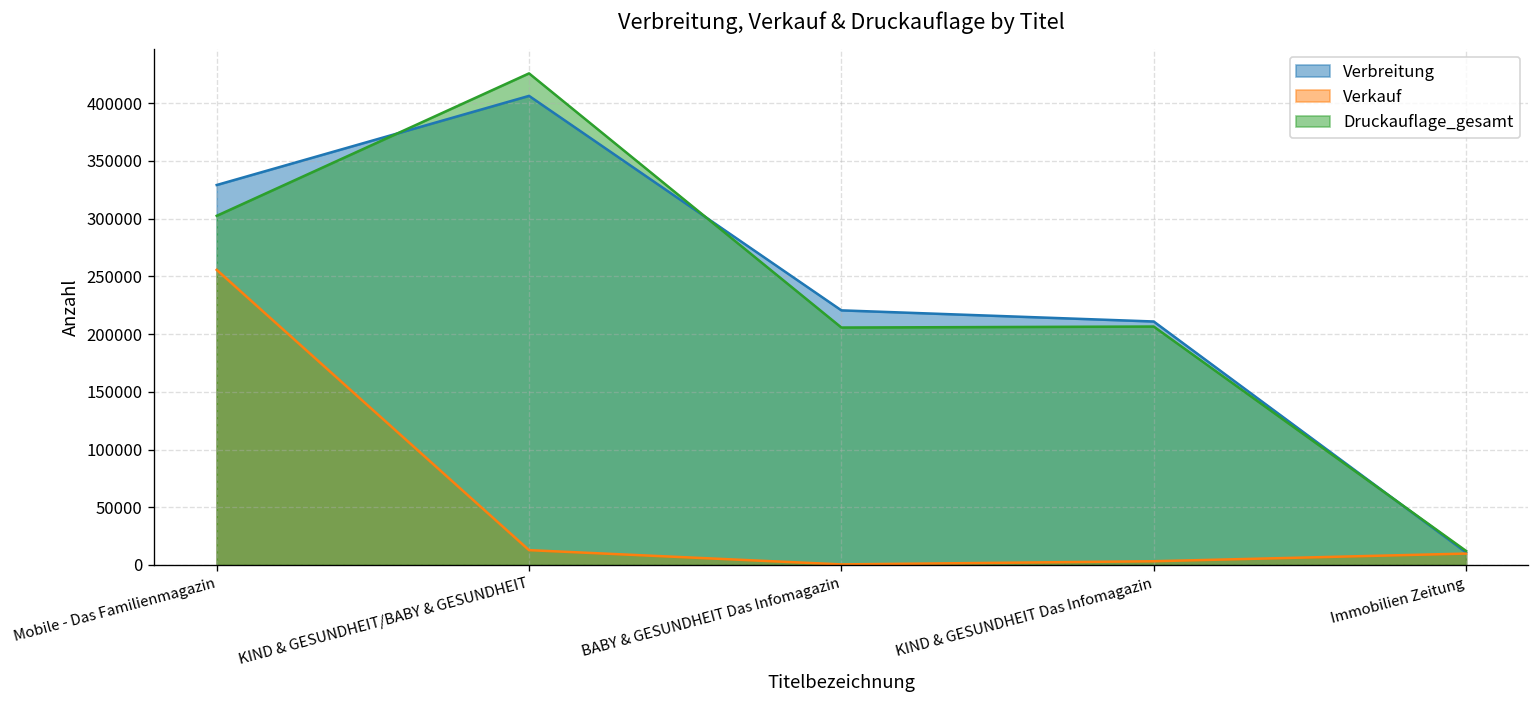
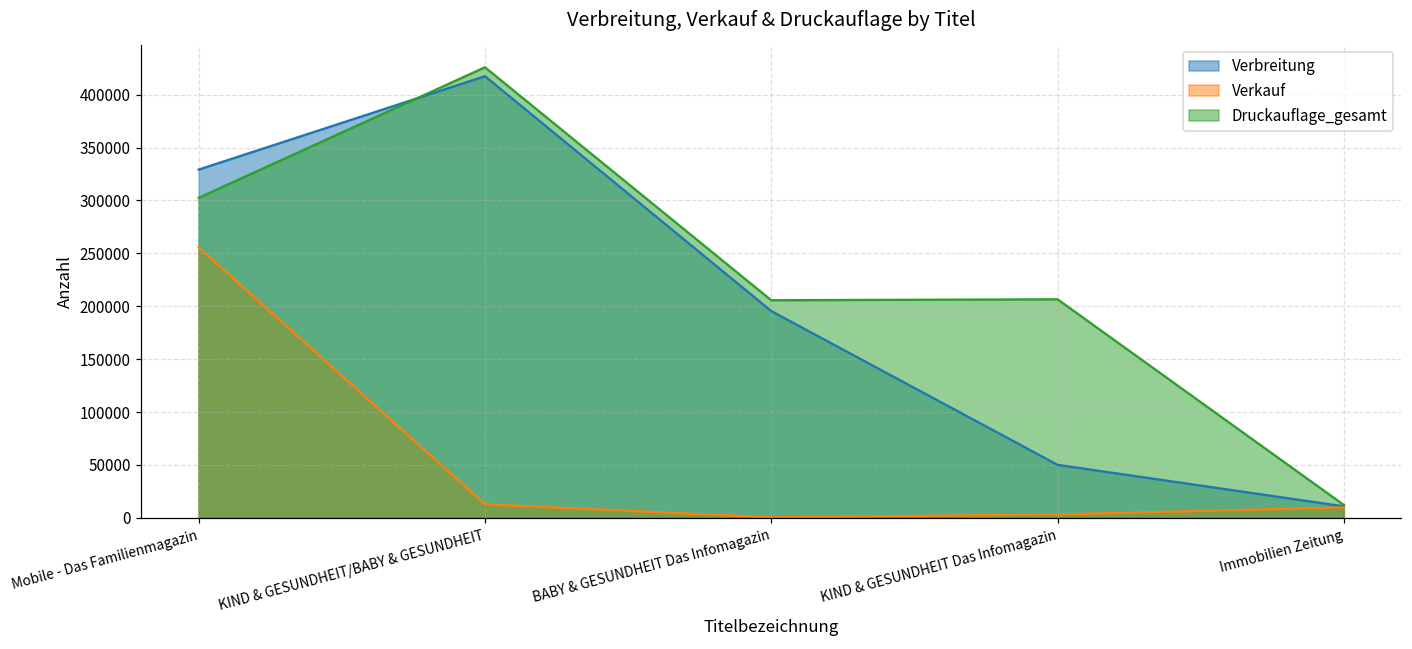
  {
    "Verbreitung": {
      "Mobile - Das Familienmagazin": 330000,
-     "KIND & GESUNDHEIT/BABY & GESUNDHEIT": 410000,
-     "BABY & GESUNDHEIT Das Infomagazin": 220000,
-     "KIND & GESUNDHEIT Das Infomagazin": 210000
+     "KIND & GESUNDHEIT/BABY & GESUNDHEIT": 420000,
+     "BABY & GESUNDHEIT Das Infomagazin": 200000,
+     "KIND & GESUNDHEIT Das Infomagazin": 50000
    },
    "Verkauf": {
      "Mobile - Das Familienmagazin": 260000,
      "KIND & GESUNDHEIT/BABY & GESUNDHEIT": 10000,
      "BABY & GESUNDHEIT Das Infomagazin": 0,
      "KIND & GESUNDHEIT Das Infomagazin": 0
    },
    "Druckauflage_gesamt": {
      "Mobile - Das Familienmagazin": 300000,
      "KIND & GESUNDHEIT/BABY & GESUNDHEIT": 430000,
      "BABY & GESUNDHEIT Das Infomagazin": 210000,
      "KIND & GESUNDHEIT Das Infomagazin": 210000
    }
  }
